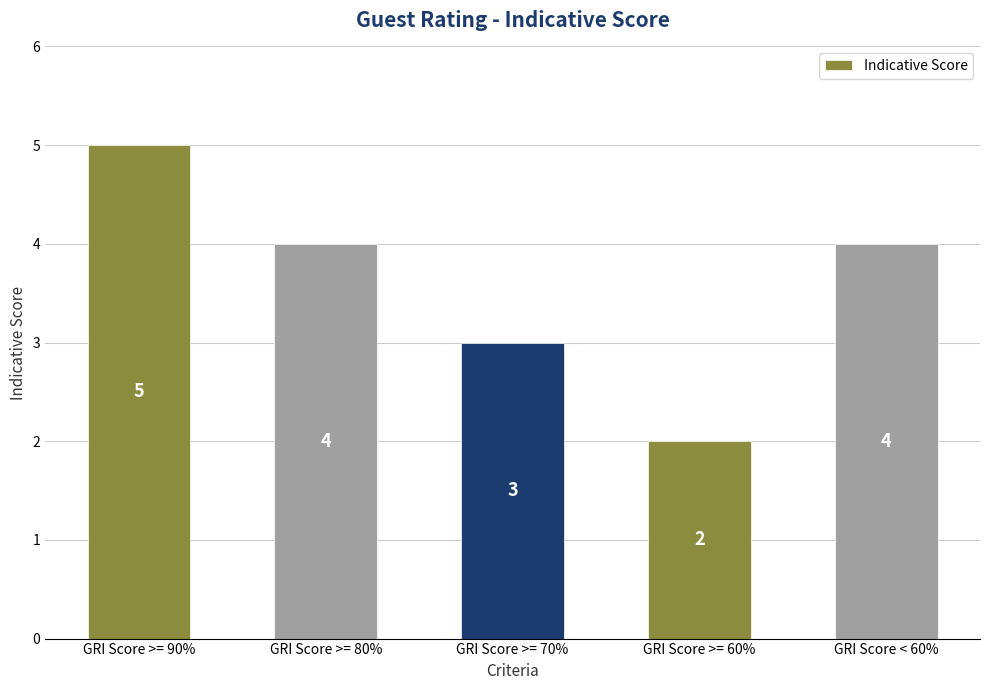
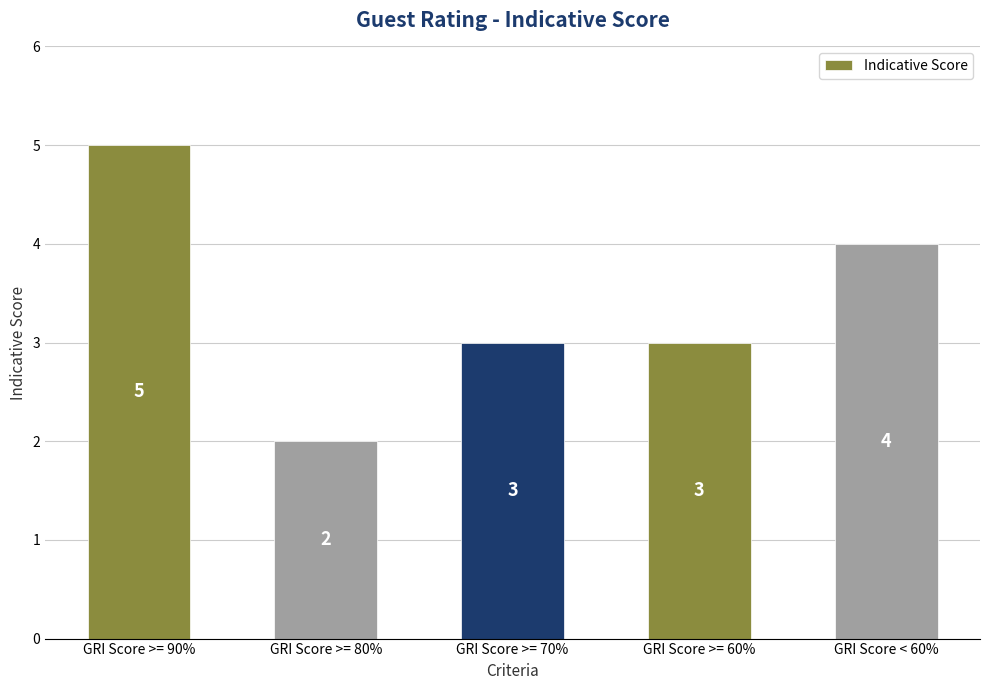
  {
    "GRI Score >= 90%": 5,
-   "GRI Score >= 80%": 4,
+   "GRI Score >= 80%": 2,
    "GRI Score >= 70%": 3,
-   "GRI Score >= 60%": 2,
+   "GRI Score >= 60%": 3,
    "GRI Score < 60%": 4
  }
